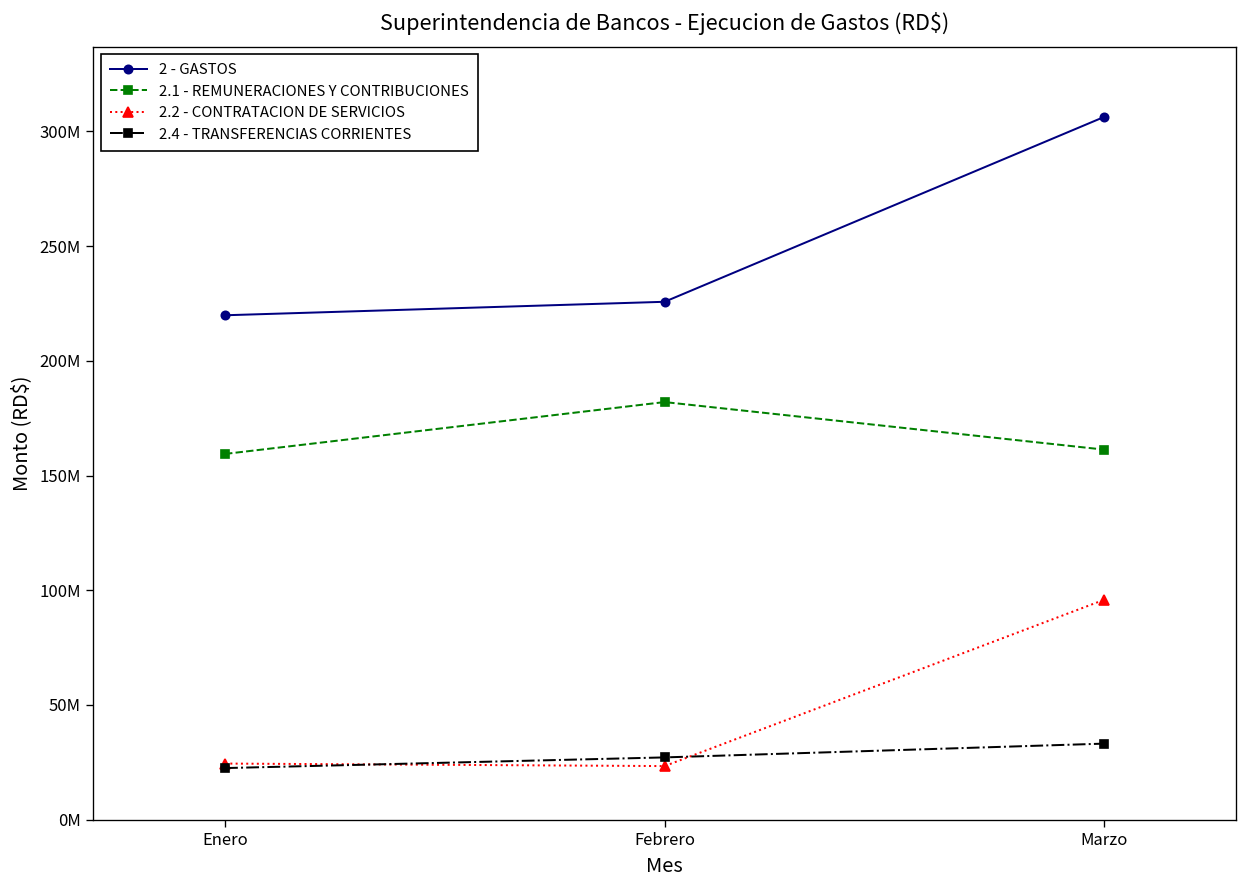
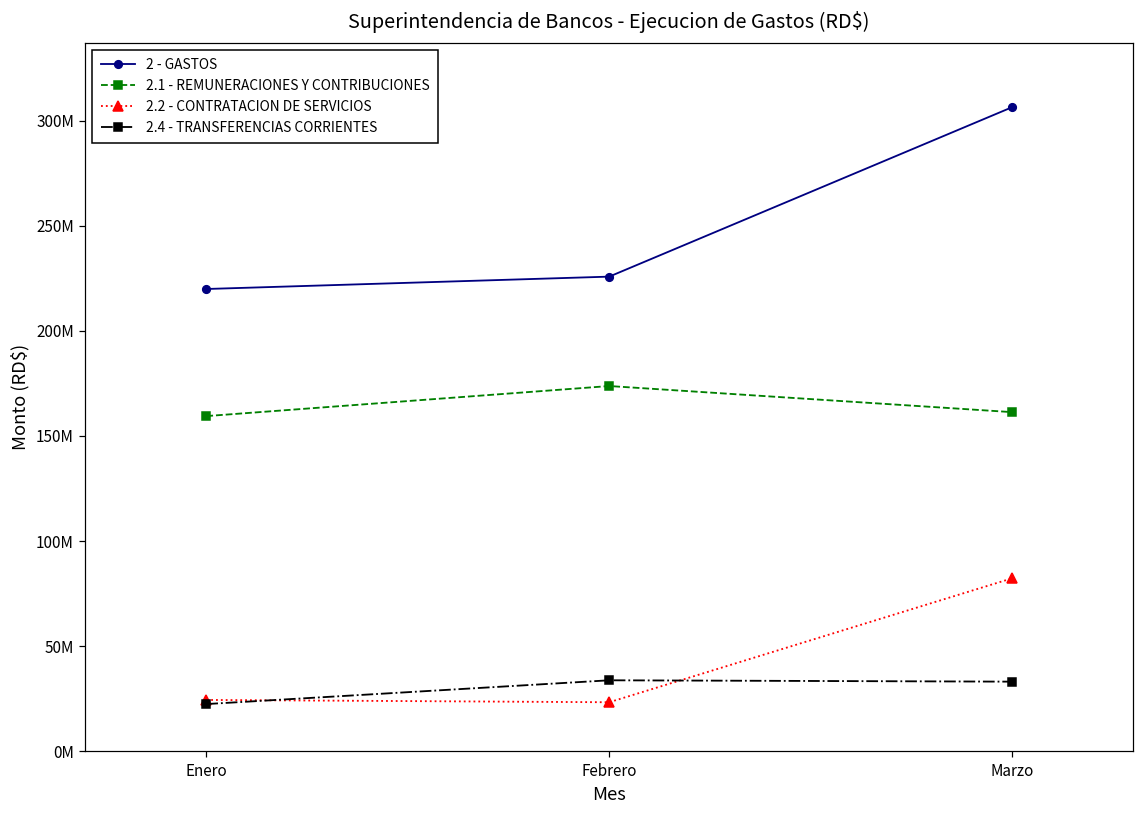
  {
    "2 - GASTOS": {
      "Enero": 220000000,
      "Febrero": 226000000,
      "Marzo": 306000000
    },
    "2.1 - REMUNERACIONES Y CONTRIBUCIONES": {
      "Enero": 159000000,
-     "Febrero": 182000000,
+     "Febrero": 174000000,
      "Marzo": 161000000
    },
    "2.2 - CONTRATACION DE SERVICIOS": {
      "Enero": 24000000,
      "Febrero": 23000000,
-     "Marzo": 96000000
+     "Marzo": 82000000
    },
    "2.4 - TRANSFERENCIAS CORRIENTES": {
      "Enero": 22000000,
-     "Febrero": 27000000,
+     "Febrero": 34000000,
      "Marzo": 33000000
    }
  }
